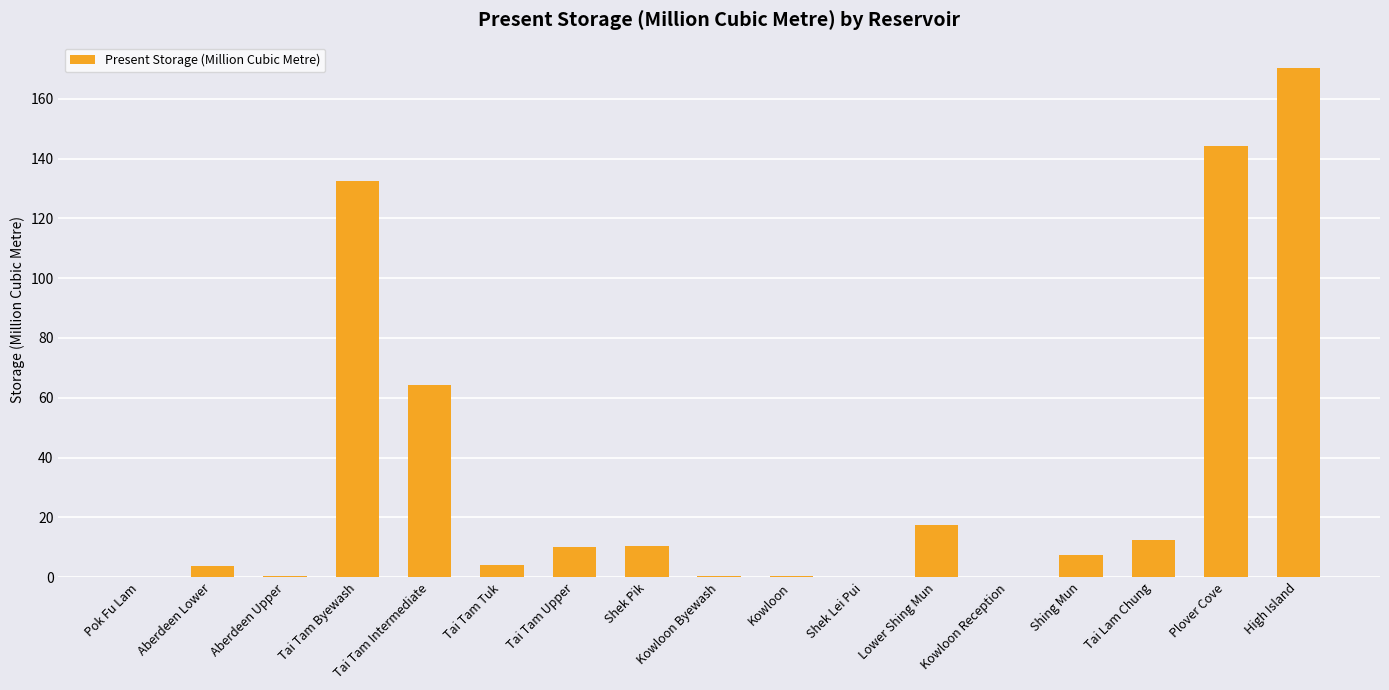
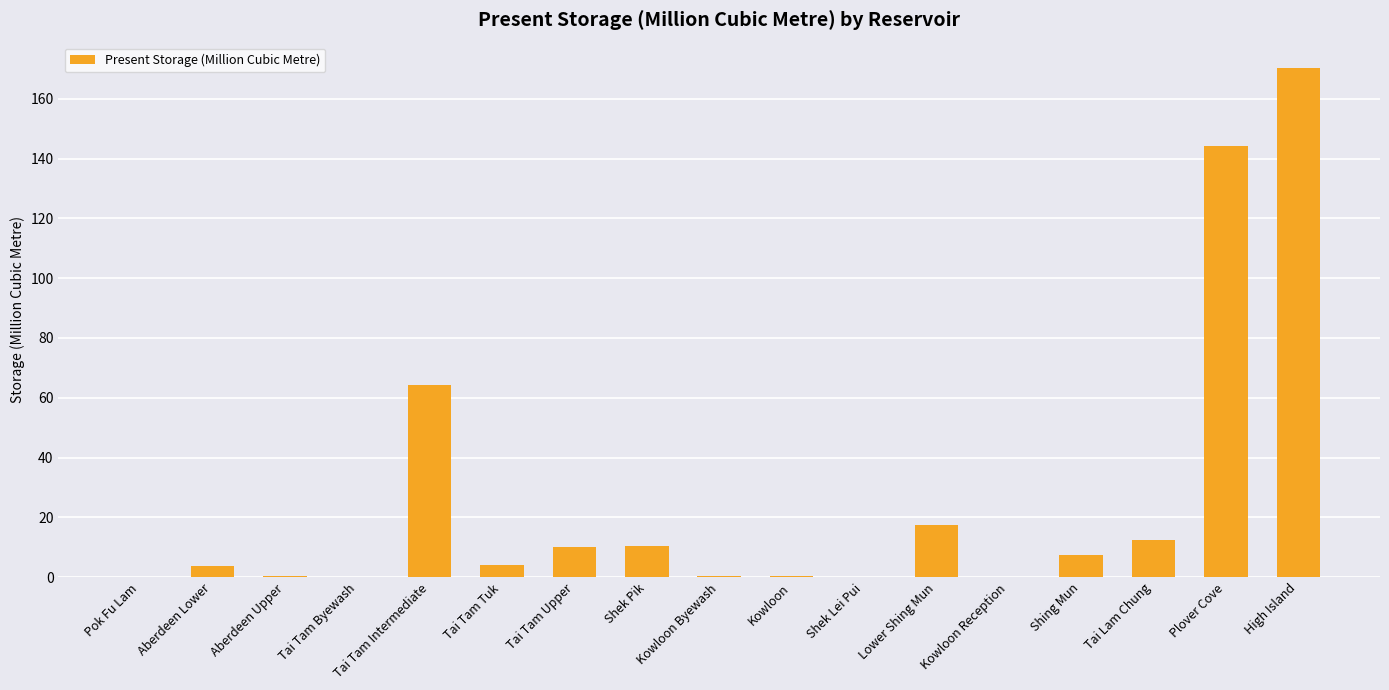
  {
    "Aberdeen Lower": 4,
-   "Tai Tam Byewash": 132,
+   "Tai Tam Byewash": 0,
    "Tai Tam Intermediate": 64,
    "Tai Tam Tuk": 4,
    "Tai Tam Upper": 10,
    "Shek Pik": 10,
    "Lower Shing Mun": 18,
    "Shing Mun": 7,
    "Tai Lam Chung": 12,
    "Plover Cove": 144,
    "High Island": 170
  }
